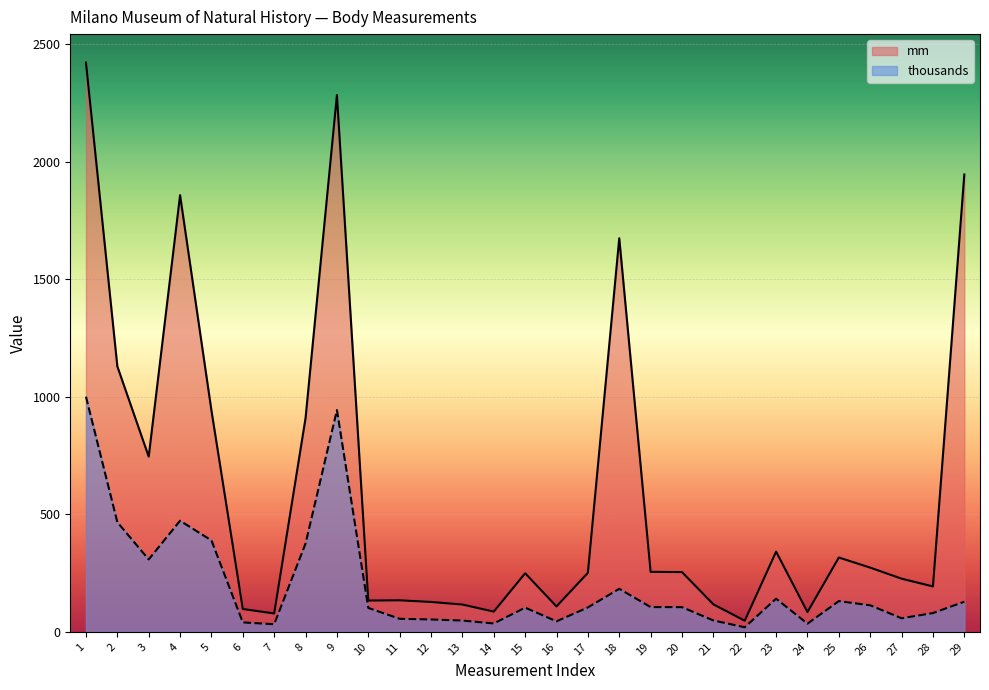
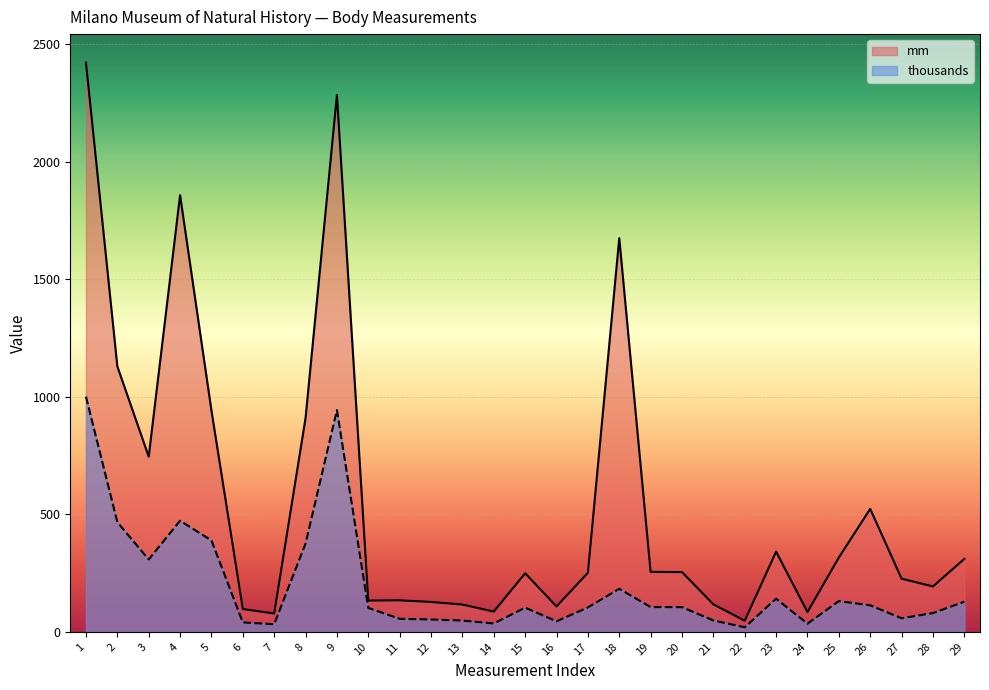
  {
    "mm": {
      "1": 2420,
      "2": 1130,
      "3": 750,
      "4": 1860,
      "5": 940,
      "6": 100,
      "7": 80,
      "8": 910,
      "9": 2280,
      "10": 130,
      "11": 130,
      "12": 130,
      "13": 120,
      "14": 90,
      "15": 250,
      "16": 110,
      "17": 250,
      "18": 1670,
      "19": 260,
      "20": 250,
      "21": 120,
      "22": 50,
      "23": 340,
      "24": 80,
      "25": 320,
-     "26": 270,
+     "26": 520,
      "27": 230,
      "28": 190,
-     "29": 1950
+     "29": 310
    },
    "thousands": {
      "1": 1000,
      "2": 470,
      "3": 310,
      "4": 470,
      "5": 390,
      "6": 40,
      "7": 30,
      "8": 380,
      "9": 940,
      "10": 100,
      "11": 60,
      "12": 50,
      "13": 50,
      "14": 40,
      "15": 100,
      "16": 40,
      "17": 100,
      "18": 180,
      "19": 110,
      "20": 100,
      "21": 50,
      "22": 20,
      "23": 140,
      "24": 30,
      "25": 130,
      "26": 110,
      "27": 60,
      "28": 80,
      "29": 130
    }
  }
